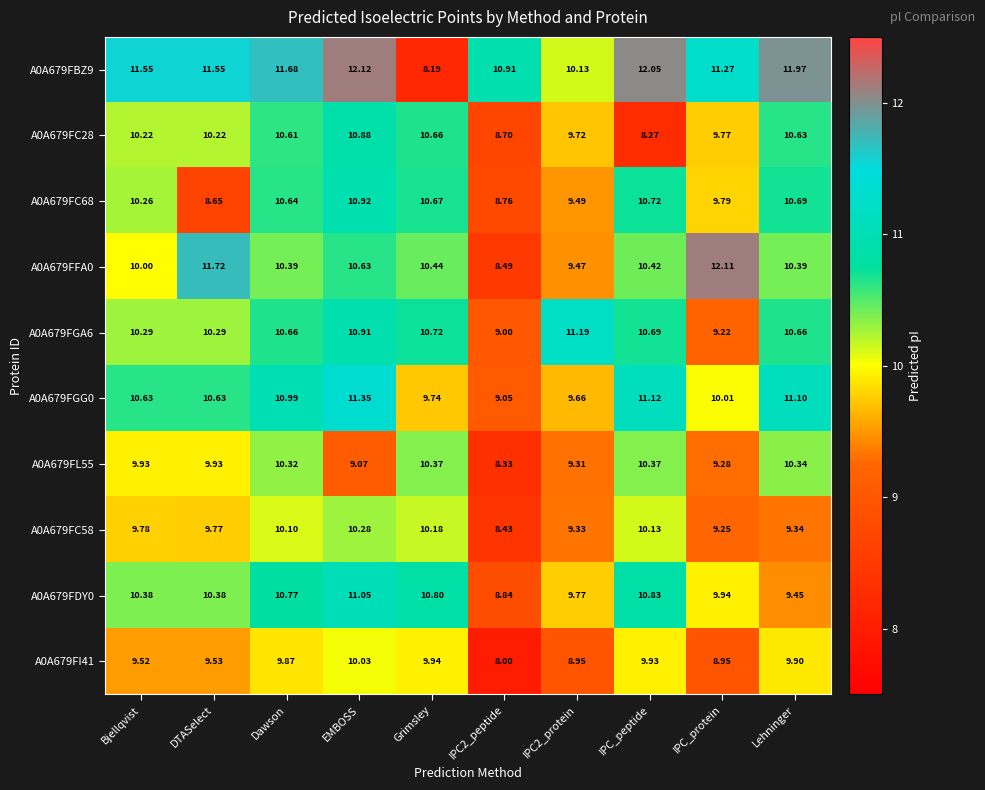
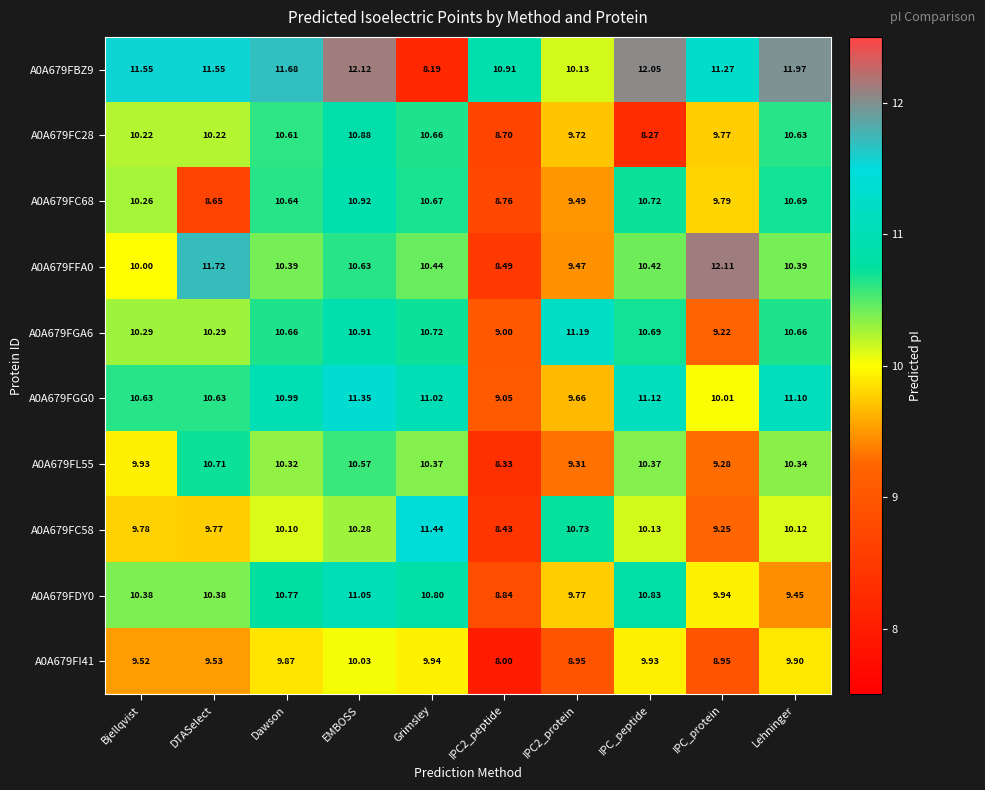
  {
    "A0A679FBZ9": {
      "Bjellqvist": 11.55,
      "DTASelect": 11.55,
      "Dawson": 11.68,
      "EMBOSS": 12.12,
      "Grimsley": 8.19,
      "IPC2_peptide": 10.91,
      "IPC2_protein": 10.13,
      "IPC_peptide": 12.05,
      "IPC_protein": 11.27,
      "Lehninger": 11.97
    },
    "A0A679FC28": {
      "Bjellqvist": 10.22,
      "DTASelect": 10.22,
      "Dawson": 10.61,
      "EMBOSS": 10.88,
      "Grimsley": 10.66,
      "IPC2_peptide": 8.70,
      "IPC2_protein": 9.72,
      "IPC_peptide": 8.27,
      "IPC_protein": 9.77,
      "Lehninger": 10.63
    },
    "A0A679FC68": {
      "Bjellqvist": 10.26,
      "DTASelect": 8.65,
      "Dawson": 10.64,
      "EMBOSS": 10.92,
      "Grimsley": 10.67,
      "IPC2_peptide": 8.76,
      "IPC2_protein": 9.49,
      "IPC_peptide": 10.72,
      "IPC_protein": 9.79,
      "Lehninger": 10.69
    },
    "A0A679FFA0": {
      "Bjellqvist": 10.00,
      "DTASelect": 11.72,
      "Dawson": 10.39,
      "EMBOSS": 10.63,
      "Grimsley": 10.44,
      "IPC2_peptide": 8.49,
      "IPC2_protein": 9.47,
      "IPC_peptide": 10.42,
      "IPC_protein": 12.11,
      "Lehninger": 10.39
    },
    "A0A679FGA6": {
      "Bjellqvist": 10.29,
      "DTASelect": 10.29,
      "Dawson": 10.66,
      "EMBOSS": 10.91,
      "Grimsley": 10.72,
      "IPC2_peptide": 9.00,
      "IPC2_protein": 11.19,
      "IPC_peptide": 10.69,
      "IPC_protein": 9.22,
      "Lehninger": 10.66
    },
    "A0A679FGG0": {
      "Bjellqvist": 10.63,
      "DTASelect": 10.63,
      "Dawson": 10.99,
      "EMBOSS": 11.35,
-     "Grimsley": 9.74,
+     "Grimsley": 11.02,
      "IPC2_peptide": 9.05,
      "IPC2_protein": 9.66,
      "IPC_peptide": 11.12,
      "IPC_protein": 10.01,
      "Lehninger": 11.10
    },
    "A0A679FL55": {
      "Bjellqvist": 9.93,
-     "DTASelect": 9.93,
+     "DTASelect": 10.71,
      "Dawson": 10.32,
-     "EMBOSS": 9.07,
+     "EMBOSS": 10.57,
      "Grimsley": 10.37,
      "IPC2_peptide": 8.33,
      "IPC2_protein": 9.31,
      "IPC_peptide": 10.37,
      "IPC_protein": 9.28,
      "Lehninger": 10.34
    },
    "A0A679FC58": {
      "Bjellqvist": 9.78,
      "DTASelect": 9.77,
      "Dawson": 10.10,
      "EMBOSS": 10.28,
-     "Grimsley": 10.18,
+     "Grimsley": 11.44,
      "IPC2_peptide": 8.43,
-     "IPC2_protein": 9.33,
+     "IPC2_protein": 10.73,
      "IPC_peptide": 10.13,
      "IPC_protein": 9.25,
-     "Lehninger": 9.34
+     "Lehninger": 10.12
    },
    "A0A679FDY0": {
      "Bjellqvist": 10.38,
      "DTASelect": 10.38,
      "Dawson": 10.77,
      "EMBOSS": 11.05,
      "Grimsley": 10.80,
      "IPC2_peptide": 8.84,
      "IPC2_protein": 9.77,
      "IPC_peptide": 10.83,
      "IPC_protein": 9.94,
      "Lehninger": 9.45
    },
    "A0A679FI41": {
      "Bjellqvist": 9.52,
      "DTASelect": 9.53,
      "Dawson": 9.87,
      "EMBOSS": 10.03,
      "Grimsley": 9.94,
      "IPC2_peptide": 8.00,
      "IPC2_protein": 8.95,
      "IPC_peptide": 9.93,
      "IPC_protein": 8.95,
      "Lehninger": 9.90
    }
  }
